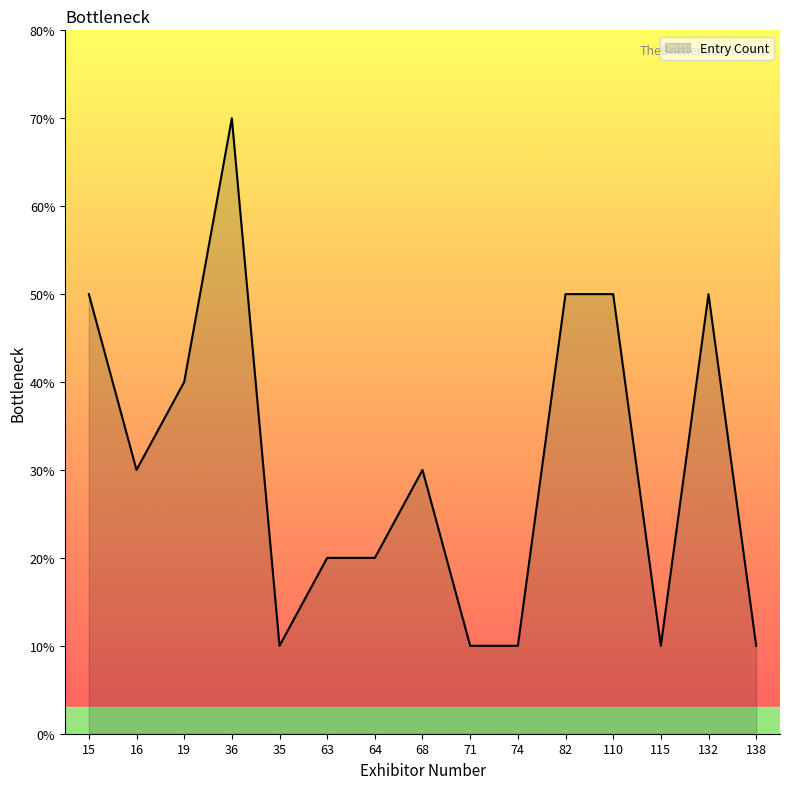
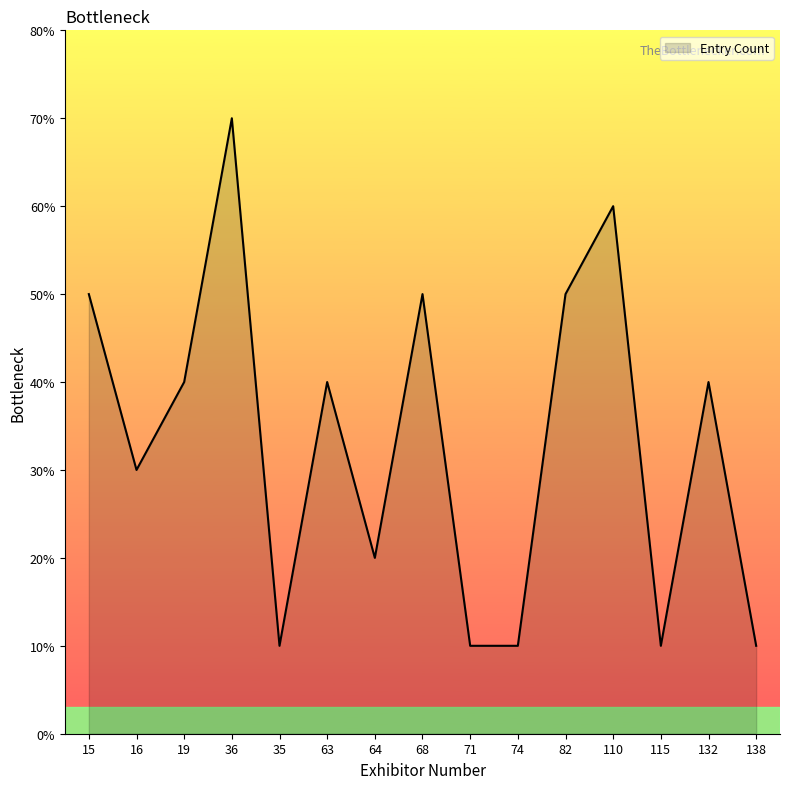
  {
    "15": "50%",
    "16": "30%",
    "19": "40%",
    "36": "70%",
    "35": "10%",
-   "63": "20%",
+   "63": "40%",
    "64": "20%",
-   "68": "30%",
+   "68": "50%",
    "71": "10%",
    "74": "10%",
    "82": "50%",
-   "110": "50%",
+   "110": "60%",
    "115": "10%",
-   "132": "50%",
+   "132": "40%",
    "138": "10%"
  }
